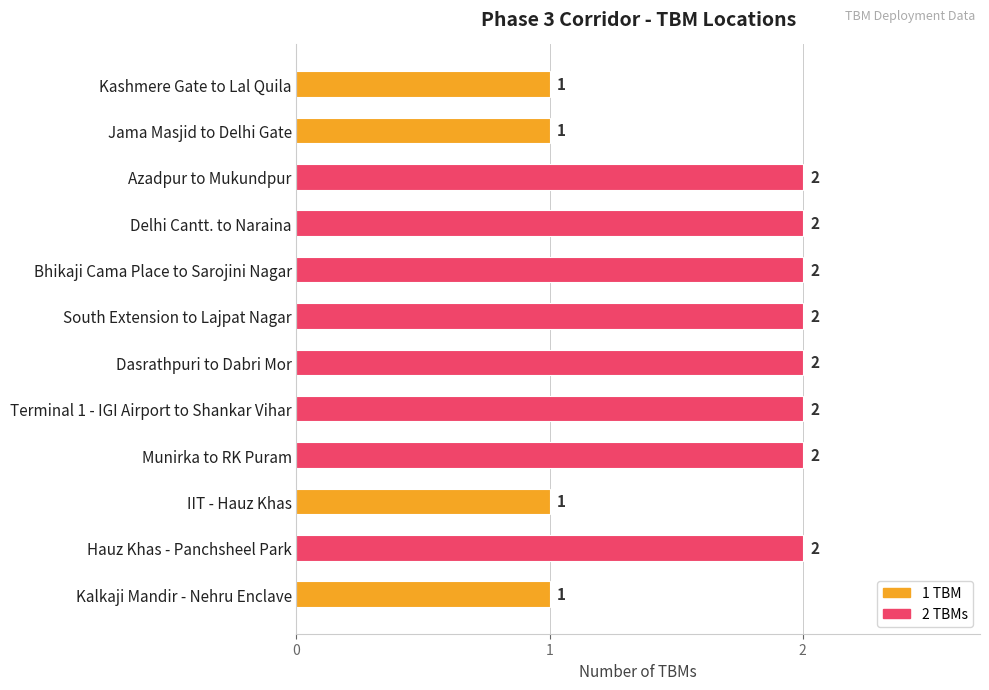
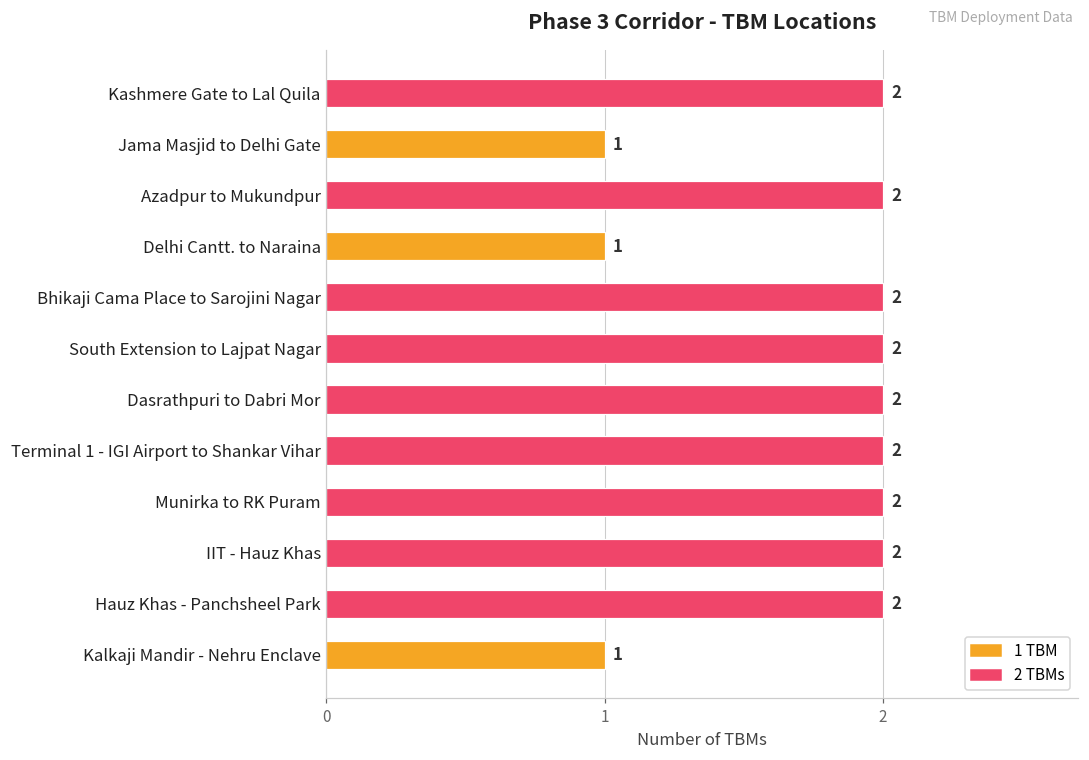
  {
-   "Kashmere Gate to Lal Quila": 1,
+   "Kashmere Gate to Lal Quila": 2,
    "Jama Masjid to Delhi Gate": 1,
    "Azadpur to Mukundpur": 2,
-   "Delhi Cantt. to Naraina": 2,
+   "Delhi Cantt. to Naraina": 1,
    "Bhikaji Cama Place to Sarojini Nagar": 2,
    "South Extension to Lajpat Nagar": 2,
    "Dasrathpuri to Dabri Mor": 2,
    "Terminal 1 - IGI Airport to Shankar Vihar": 2,
    "Munirka to RK Puram": 2,
-   "IIT - Hauz Khas": 1,
+   "IIT - Hauz Khas": 2,
    "Hauz Khas - Panchsheel Park": 2,
    "Kalkaji Mandir - Nehru Enclave": 1
  }
